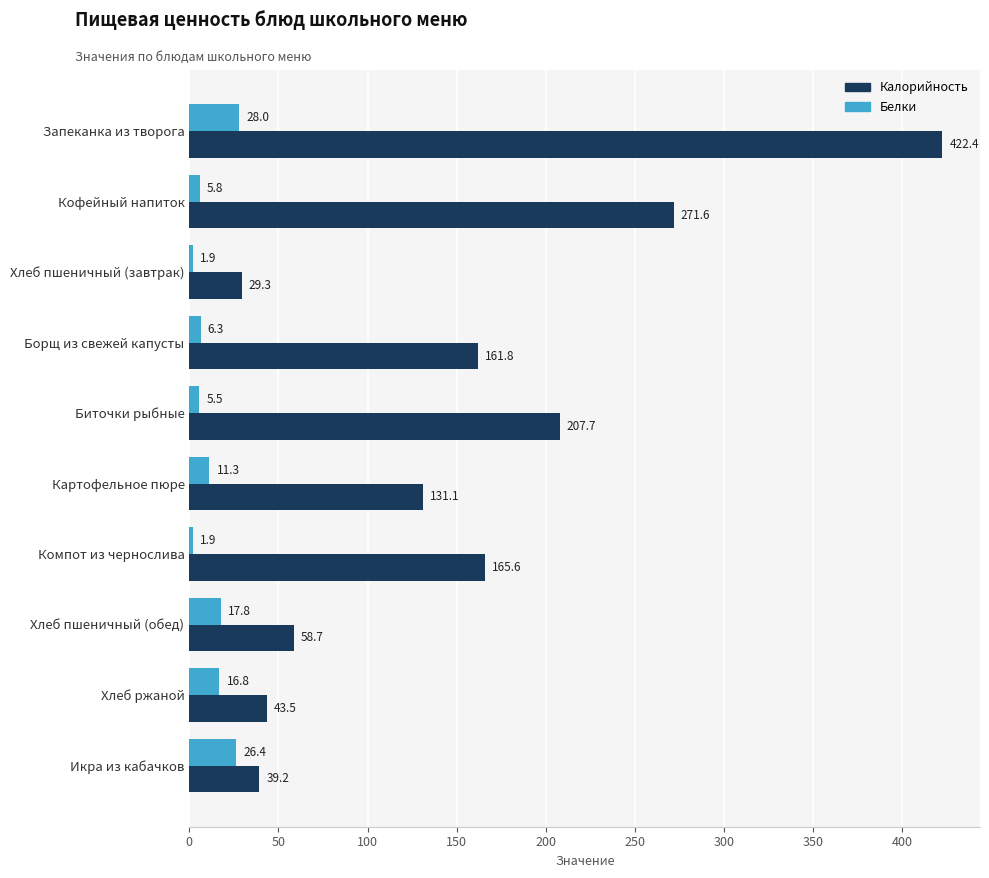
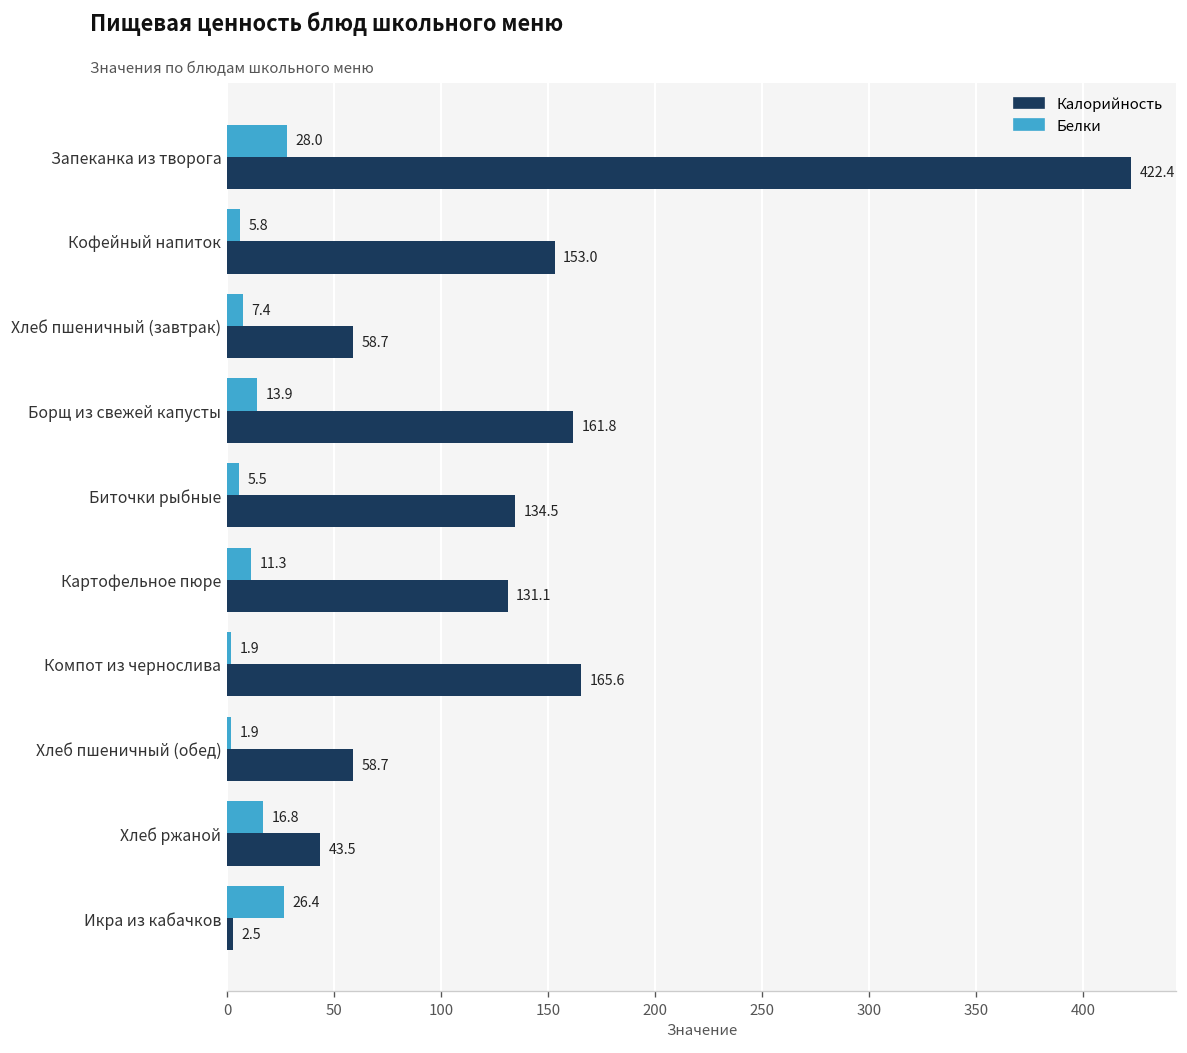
  {
    "Калорийность": {
      "Запеканка из творога": 422.4,
-     "Кофейный напиток": 271.6,
-     "Хлеб пшеничный (завтрак)": 29.3,
+     "Кофейный напиток": 153.0,
+     "Хлеб пшеничный (завтрак)": 58.7,
      "Борщ из свежей капусты": 161.8,
-     "Биточки рыбные": 207.7,
+     "Биточки рыбные": 134.5,
      "Картофельное пюре": 131.1,
      "Компот из чернослива": 165.6,
      "Хлеб пшеничный (обед)": 58.7,
      "Хлеб ржаной": 43.5,
-     "Икра из кабачков": 39.2
+     "Икра из кабачков": 2.5
    },
    "Белки": {
      "Запеканка из творога": 28.0,
      "Кофейный напиток": 5.8,
-     "Хлеб пшеничный (завтрак)": 1.9,
-     "Борщ из свежей капусты": 6.3,
+     "Хлеб пшеничный (завтрак)": 7.4,
+     "Борщ из свежей капусты": 13.9,
      "Биточки рыбные": 5.5,
      "Картофельное пюре": 11.3,
      "Компот из чернослива": 1.9,
-     "Хлеб пшеничный (обед)": 17.8,
+     "Хлеб пшеничный (обед)": 1.9,
      "Хлеб ржаной": 16.8,
      "Икра из кабачков": 26.4
    }
  }
